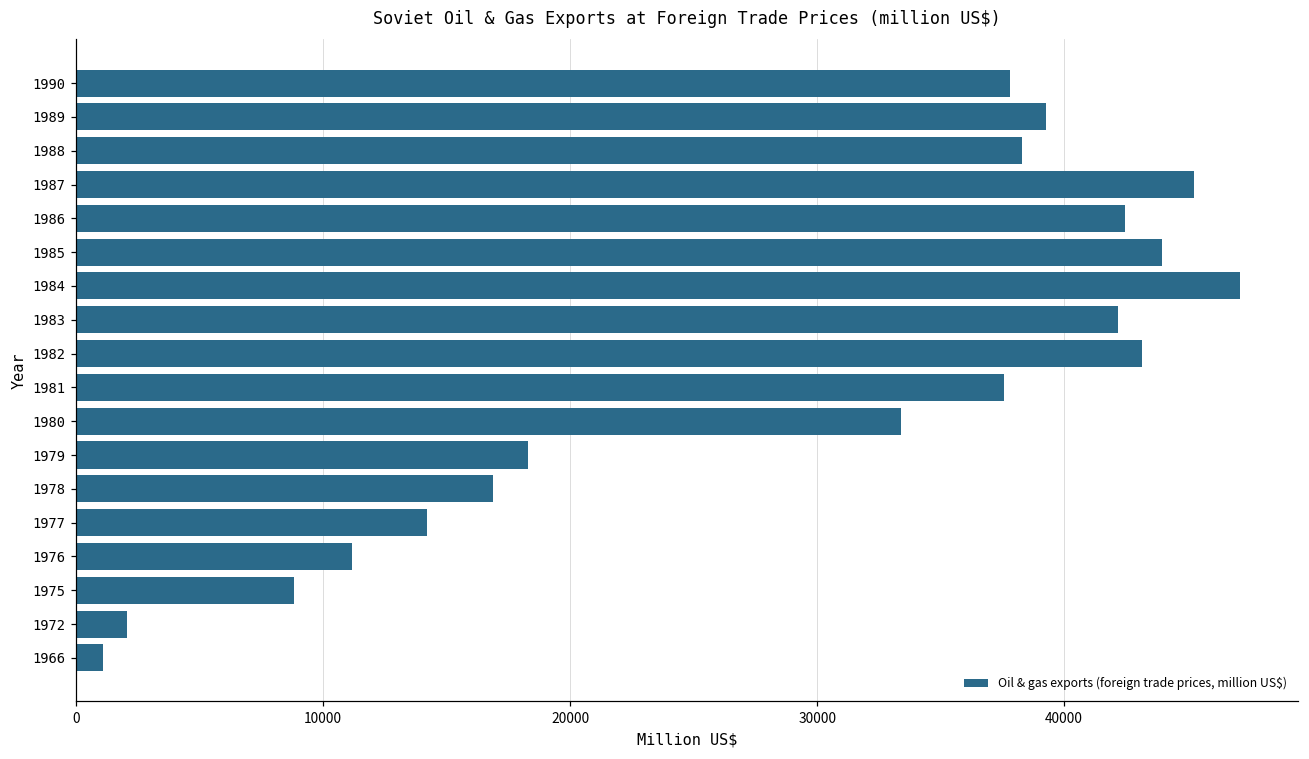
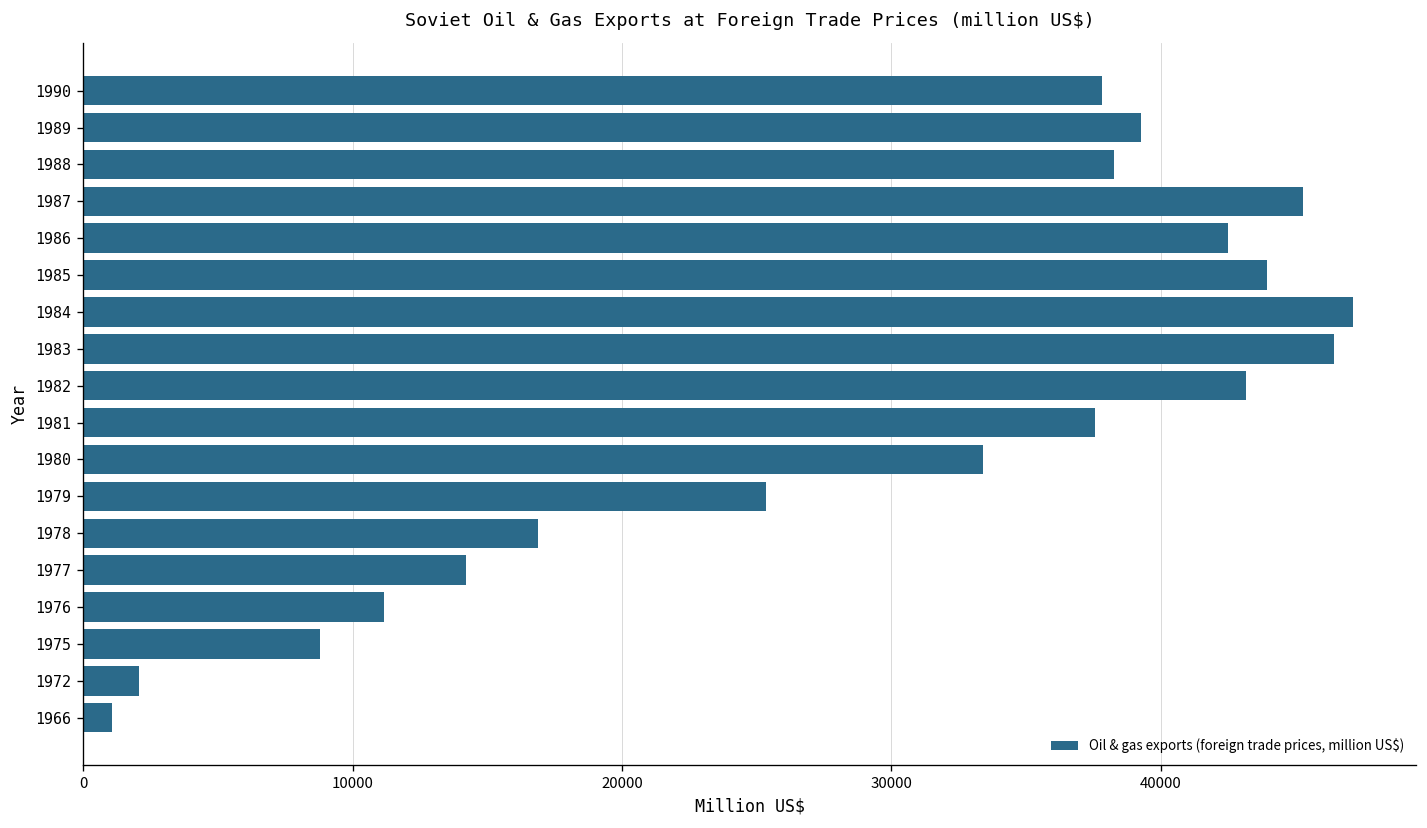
  {
    "1990": 37800,
    "1989": 39300,
    "1988": 38300,
    "1987": 45300,
    "1986": 42500,
    "1985": 43900,
    "1984": 47100,
-   "1983": 42200,
+   "1983": 46400,
    "1982": 43200,
    "1981": 37600,
    "1980": 33400,
-   "1979": 18300,
+   "1979": 25400,
    "1978": 16900,
    "1977": 14200,
    "1976": 11200,
    "1975": 8800,
    "1972": 2100,
    "1966": 1100
  }
